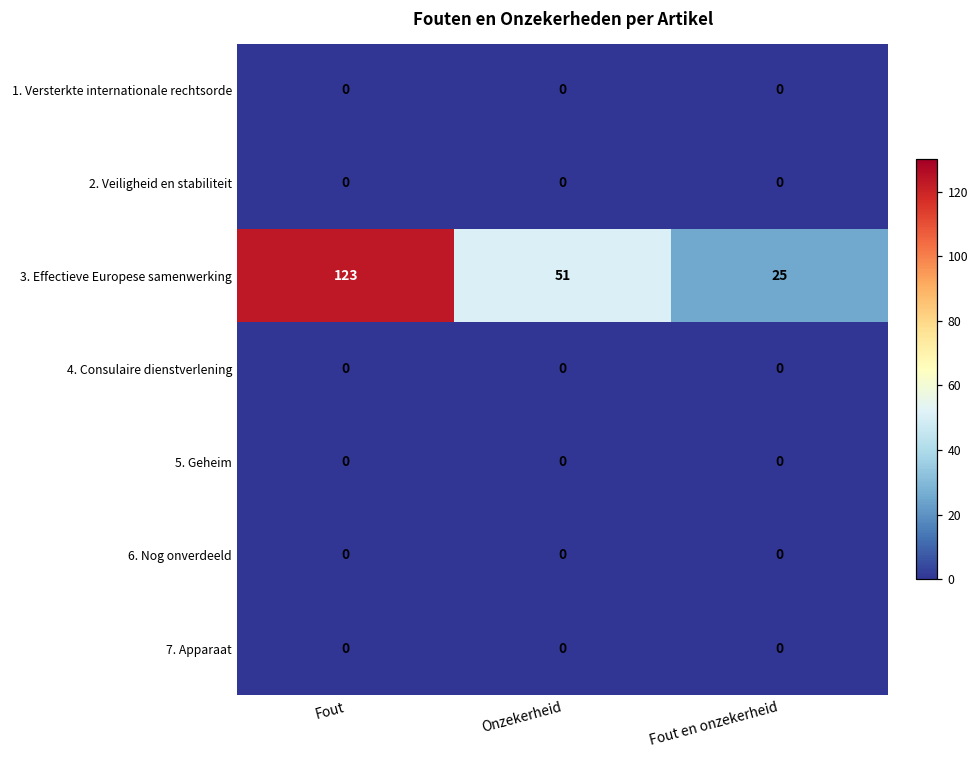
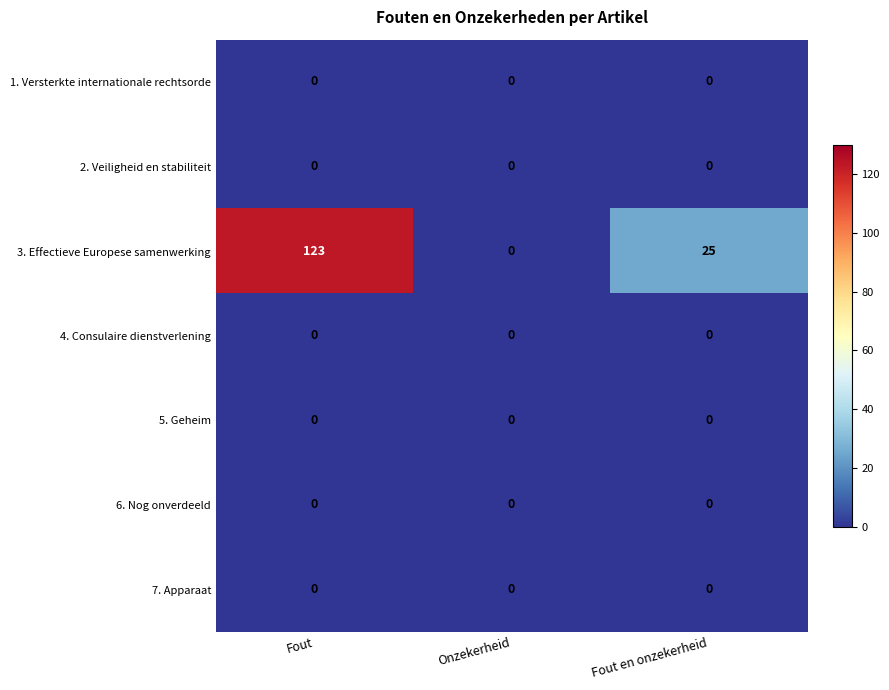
  {
    "1. Versterkte internationale rechtsorde": {
      "Fout": 0,
      "Onzekerheid": 0,
      "Fout en onzekerheid": 0
    },
    "2. Veiligheid en stabiliteit": {
      "Fout": 0,
      "Onzekerheid": 0,
      "Fout en onzekerheid": 0
    },
    "3. Effectieve Europese samenwerking": {
      "Fout": 123,
-     "Onzekerheid": 51,
+     "Onzekerheid": 0,
      "Fout en onzekerheid": 25
    },
    "4. Consulaire dienstverlening": {
      "Fout": 0,
      "Onzekerheid": 0,
      "Fout en onzekerheid": 0
    },
    "5. Geheim": {
      "Fout": 0,
      "Onzekerheid": 0,
      "Fout en onzekerheid": 0
    },
    "6. Nog onverdeeld": {
      "Fout": 0,
      "Onzekerheid": 0,
      "Fout en onzekerheid": 0
    },
    "7. Apparaat": {
      "Fout": 0,
      "Onzekerheid": 0,
      "Fout en onzekerheid": 0
    }
  }
